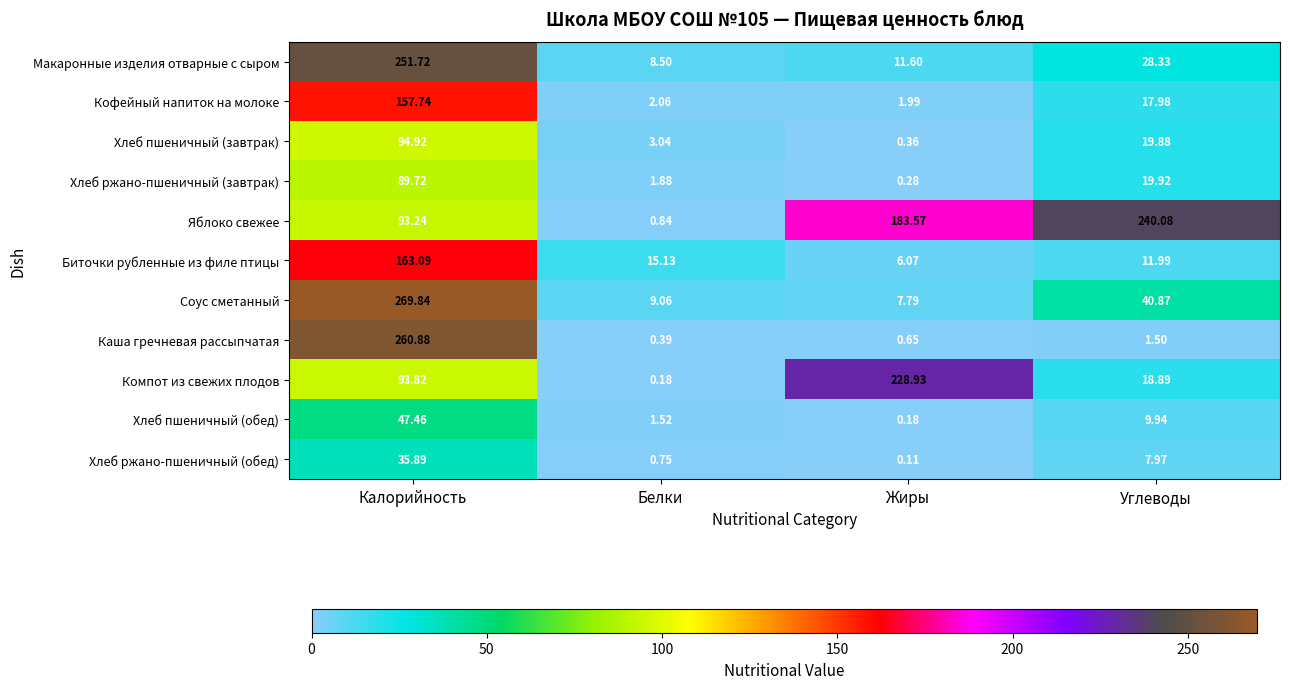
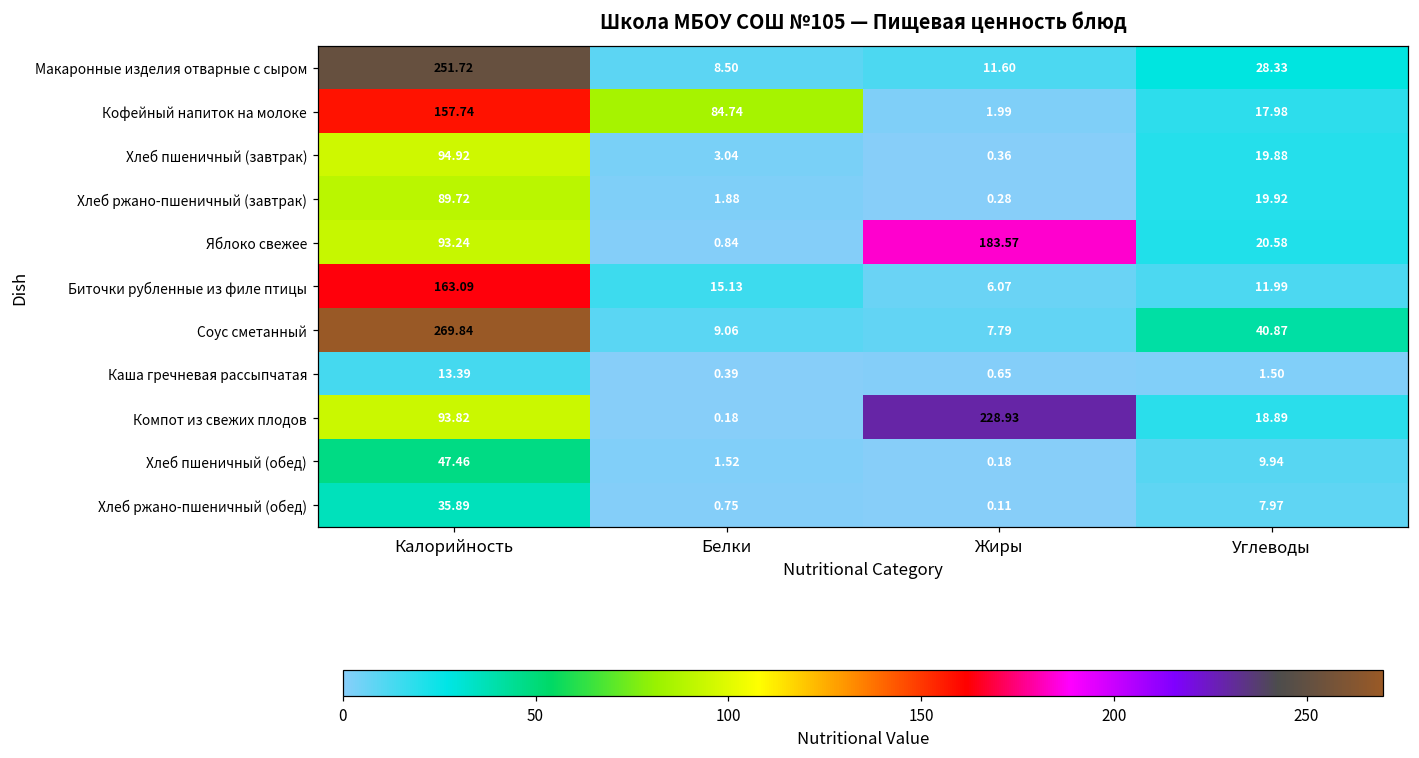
  {
    "Макаронные изделия отварные с сыром": {
      "Калорийность": 251.72,
      "Белки": 8.50,
      "Жиры": 11.60,
      "Углеводы": 28.33
    },
    "Кофейный напиток на молоке": {
      "Калорийность": 157.74,
-     "Белки": 2.06,
+     "Белки": 84.74,
      "Жиры": 1.99,
      "Углеводы": 17.98
    },
    "Хлеб пшеничный (завтрак)": {
      "Калорийность": 94.92,
      "Белки": 3.04,
      "Жиры": 0.36,
      "Углеводы": 19.88
    },
    "Хлеб ржано-пшеничный (завтрак)": {
      "Калорийность": 89.72,
      "Белки": 1.88,
      "Жиры": 0.28,
      "Углеводы": 19.92
    },
    "Яблоко свежее": {
      "Калорийность": 93.24,
      "Белки": 0.84,
      "Жиры": 183.57,
-     "Углеводы": 240.08
+     "Углеводы": 20.58
    },
    "Биточки рубленные из филе птицы": {
      "Калорийность": 163.09,
      "Белки": 15.13,
      "Жиры": 6.07,
      "Углеводы": 11.99
    },
    "Соус сметанный": {
      "Калорийность": 269.84,
      "Белки": 9.06,
      "Жиры": 7.79,
      "Углеводы": 40.87
    },
    "Каша гречневая рассыпчатая": {
-     "Калорийность": 260.88,
+     "Калорийность": 13.39,
      "Белки": 0.39,
      "Жиры": 0.65,
      "Углеводы": 1.50
    },
    "Компот из свежих плодов": {
      "Калорийность": 93.82,
      "Белки": 0.18,
      "Жиры": 228.93,
      "Углеводы": 18.89
    },
    "Хлеб пшеничный (обед)": {
      "Калорийность": 47.46,
      "Белки": 1.52,
      "Жиры": 0.18,
      "Углеводы": 9.94
    },
    "Хлеб ржано-пшеничный (обед)": {
      "Калорийность": 35.89,
      "Белки": 0.75,
      "Жиры": 0.11,
      "Углеводы": 7.97
    }
  }
